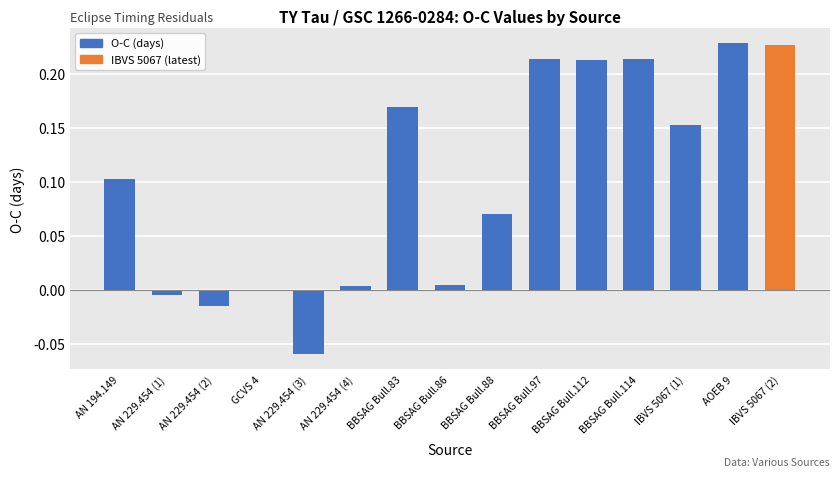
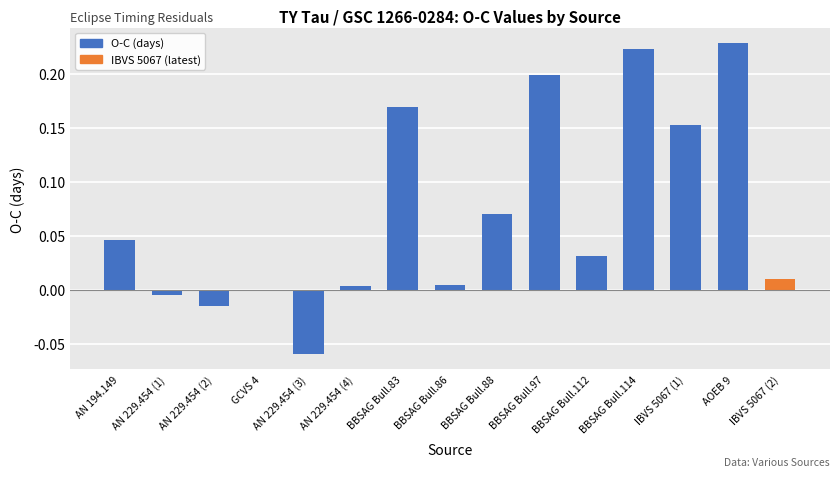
  {
-   "AN 194.149": 0.102,
+   "AN 194.149": 0.046,
    "AN 229.454 (1)": -0.004,
    "AN 229.454 (2)": -0.015,
    "GCVS 4": 0.000,
    "AN 229.454 (3)": -0.059,
    "AN 229.454 (4)": 0.004,
    "BBSAG Bull.83": 0.169,
    "BBSAG Bull.86": 0.004,
    "BBSAG Bull.88": 0.070,
-   "BBSAG Bull.97": 0.213,
-   "BBSAG Bull.112": 0.213,
-   "BBSAG Bull.114": 0.213,
+   "BBSAG Bull.97": 0.198,
+   "BBSAG Bull.112": 0.031,
+   "BBSAG Bull.114": 0.223,
    "IBVS 5067 (1)": 0.152,
    "AOEB 9": 0.228,
-   "IBVS 5067 (2)": 0.227
+   "IBVS 5067 (2)": 0.010
  }
